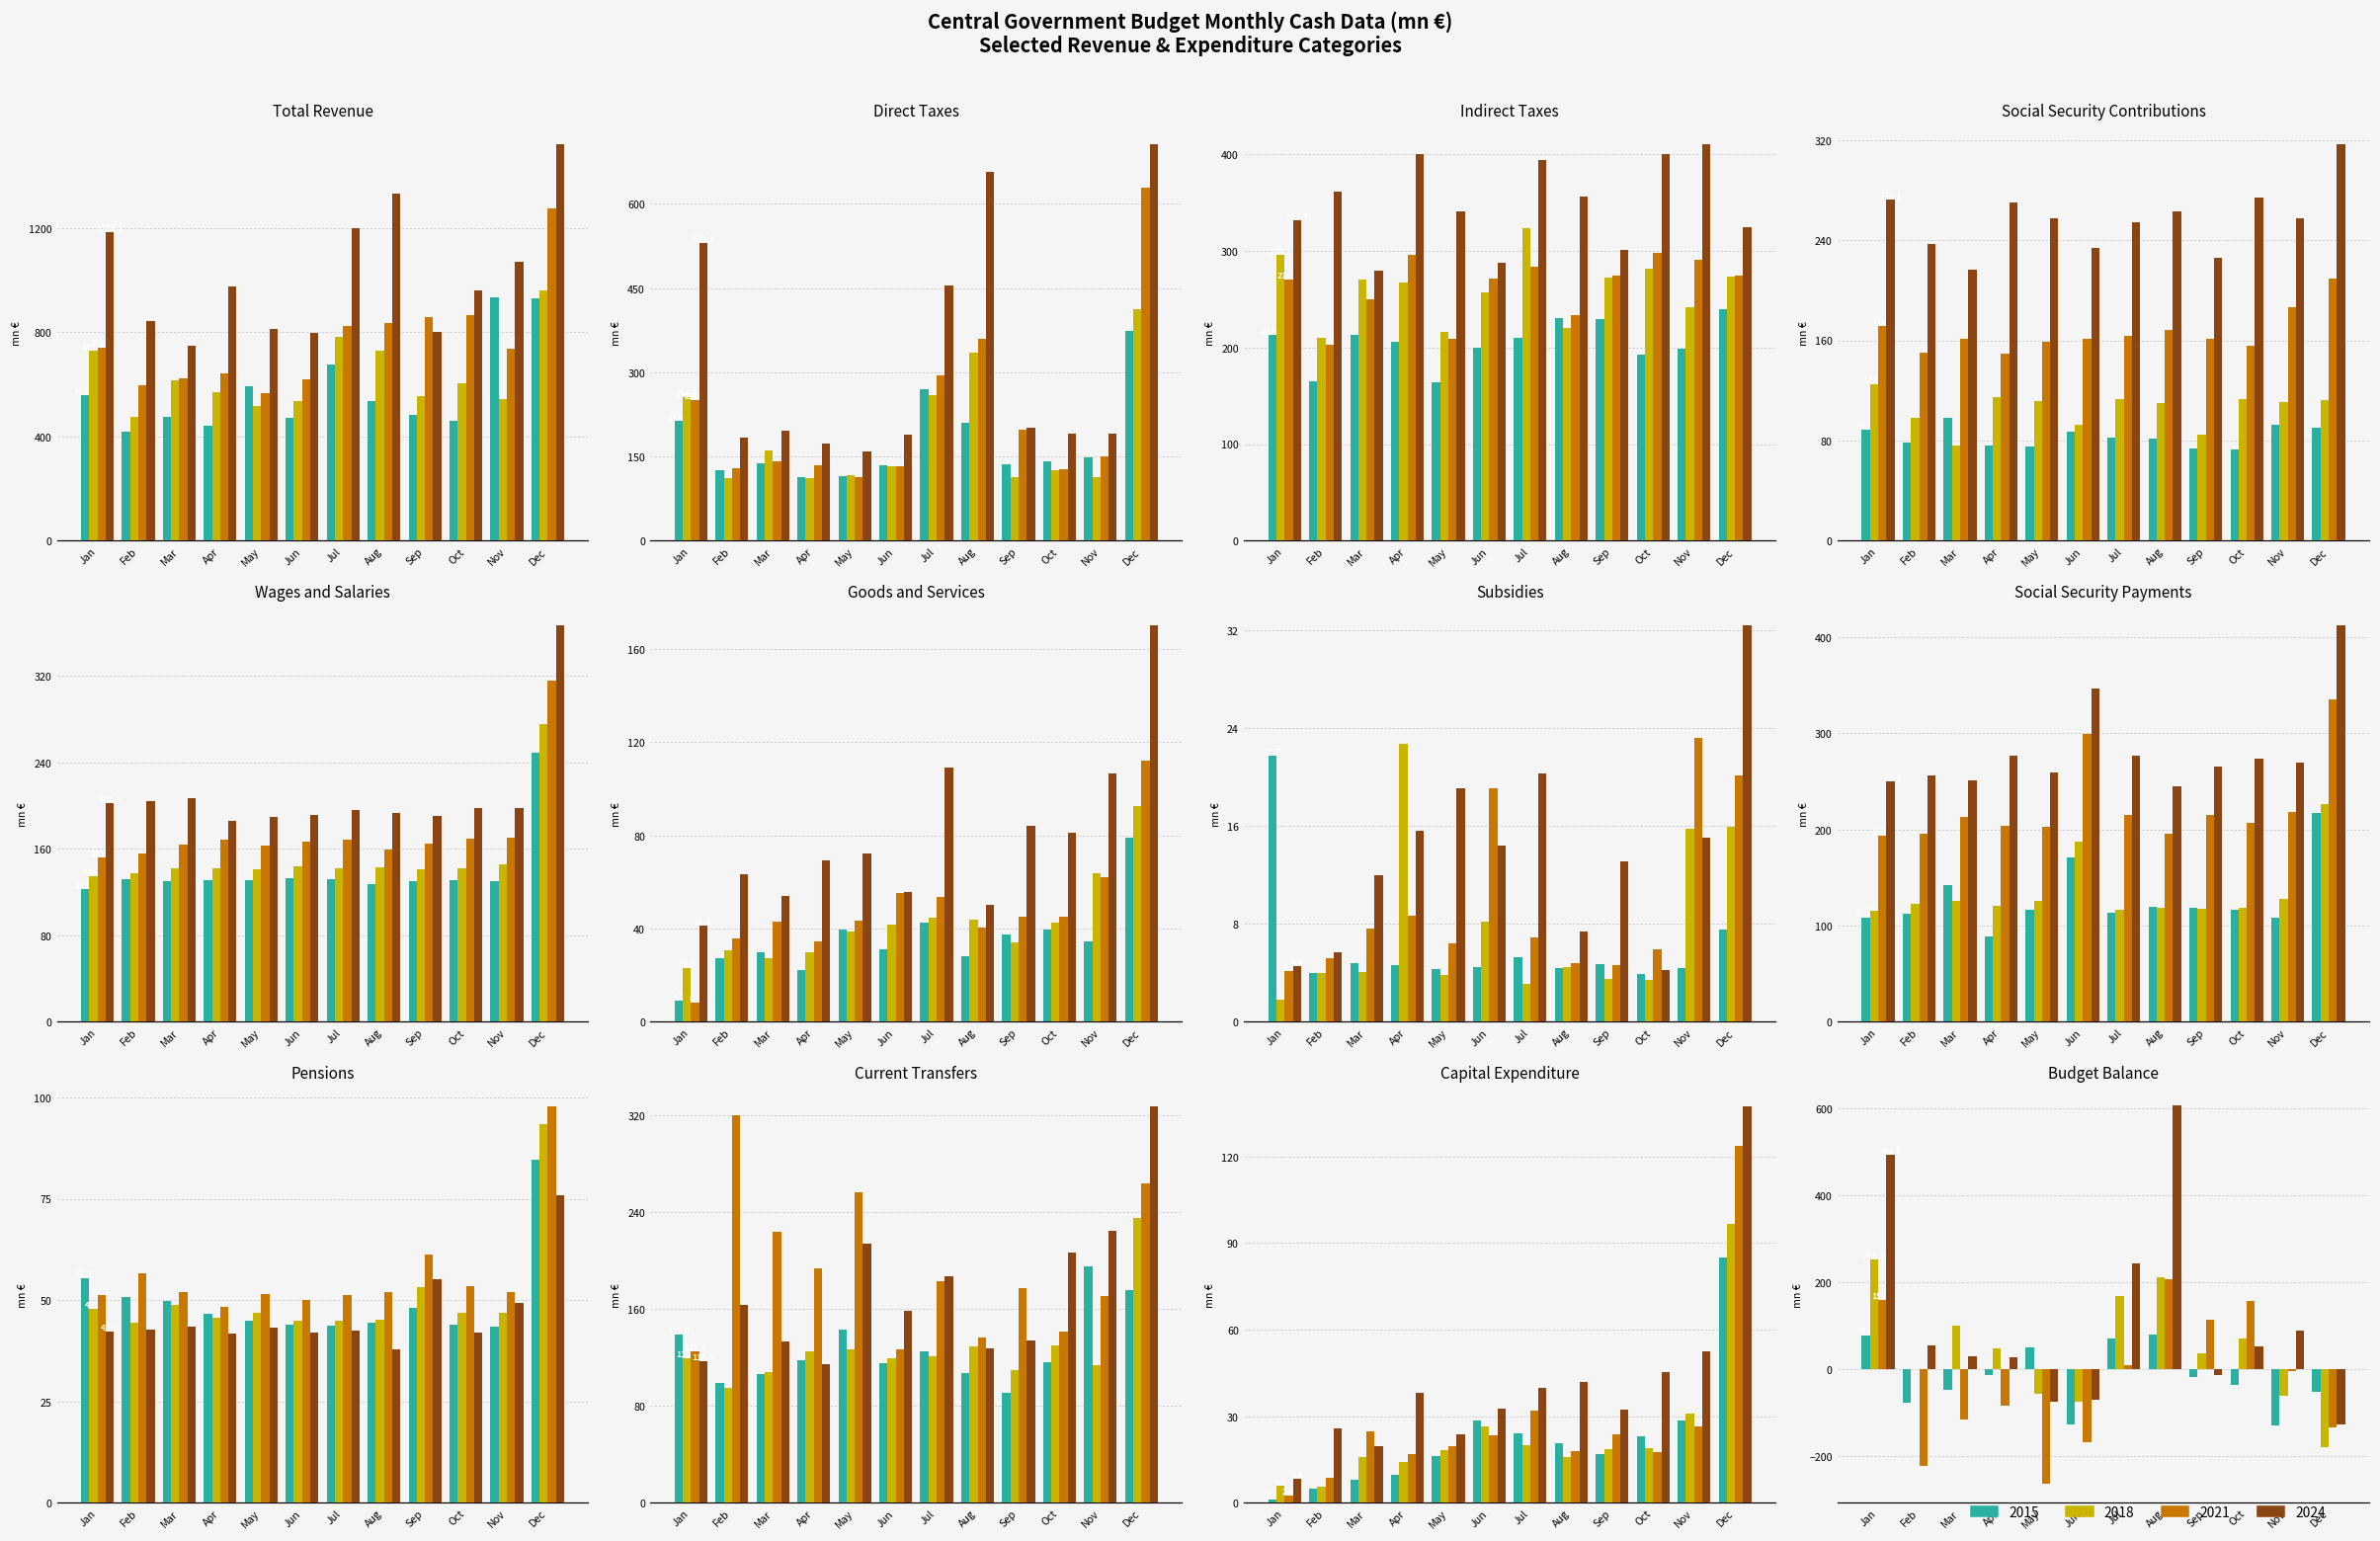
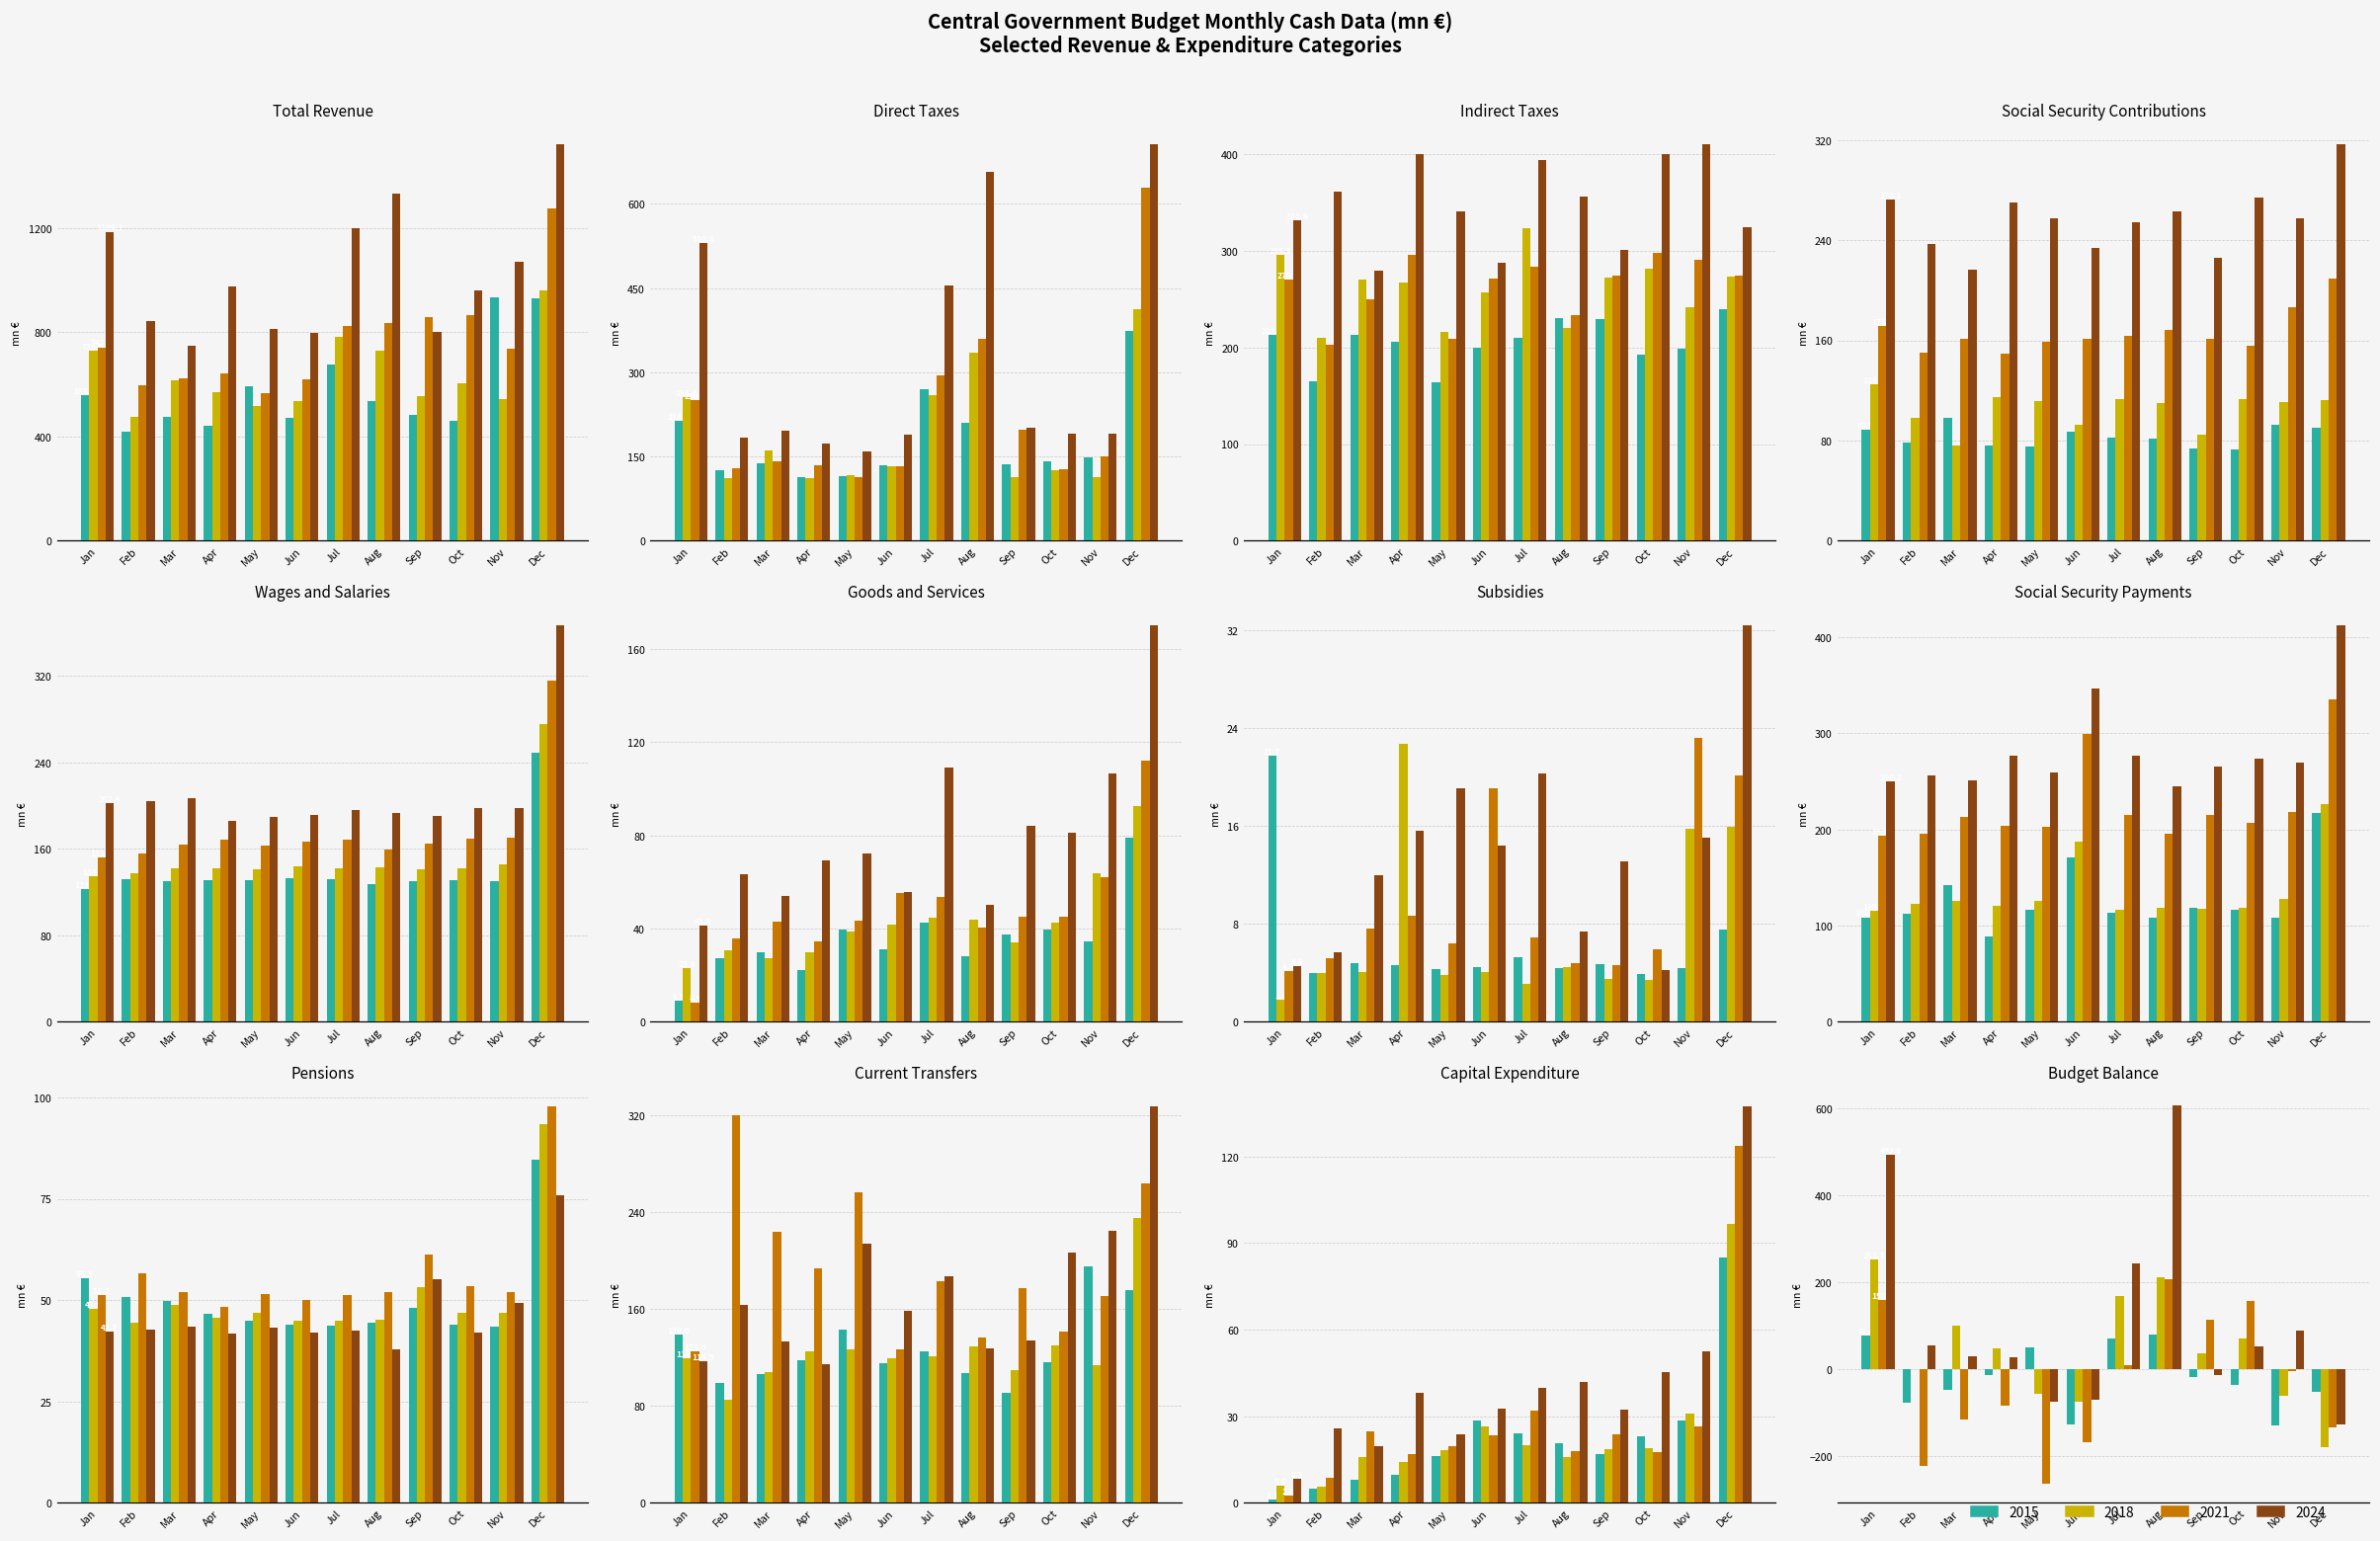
  {
    "Subsidies": {
      "2018": {
        "Jan": 1.8,
        "Feb": 4.0,
        "Mar": 4.1,
        "Apr": 22.7,
        "May": 3.8,
-       "Jun": 8.2,
+       "Jun": 4.1,
        "Jul": 3.1,
        "Aug": 4.5,
        "Sep": 3.5,
        "Oct": 3.4,
        "Nov": 15.8,
        "Dec": 15.9
      }
    },
    "Social Security Payments": {
      "2015": {
        "Jan": 110,
        "Feb": 110,
        "Mar": 140,
        "Apr": 90,
        "May": 120,
        "Jun": 170,
        "Jul": 110,
-       "Aug": 120,
+       "Aug": 110,
        "Sep": 120,
        "Oct": 120,
        "Nov": 110,
        "Dec": 220
      }
    },
    "Current Transfers": {
      "2018": {
-       "Feb": 95,
+       "Feb": 85,
        "Mar": 108,
        "Apr": 125,
        "May": 127,
        "Jun": 119,
        "Jul": 121,
        "Aug": 129,
        "Sep": 110,
        "Oct": 130,
        "Nov": 113,
        "Dec": 235
      }
    }
  }
